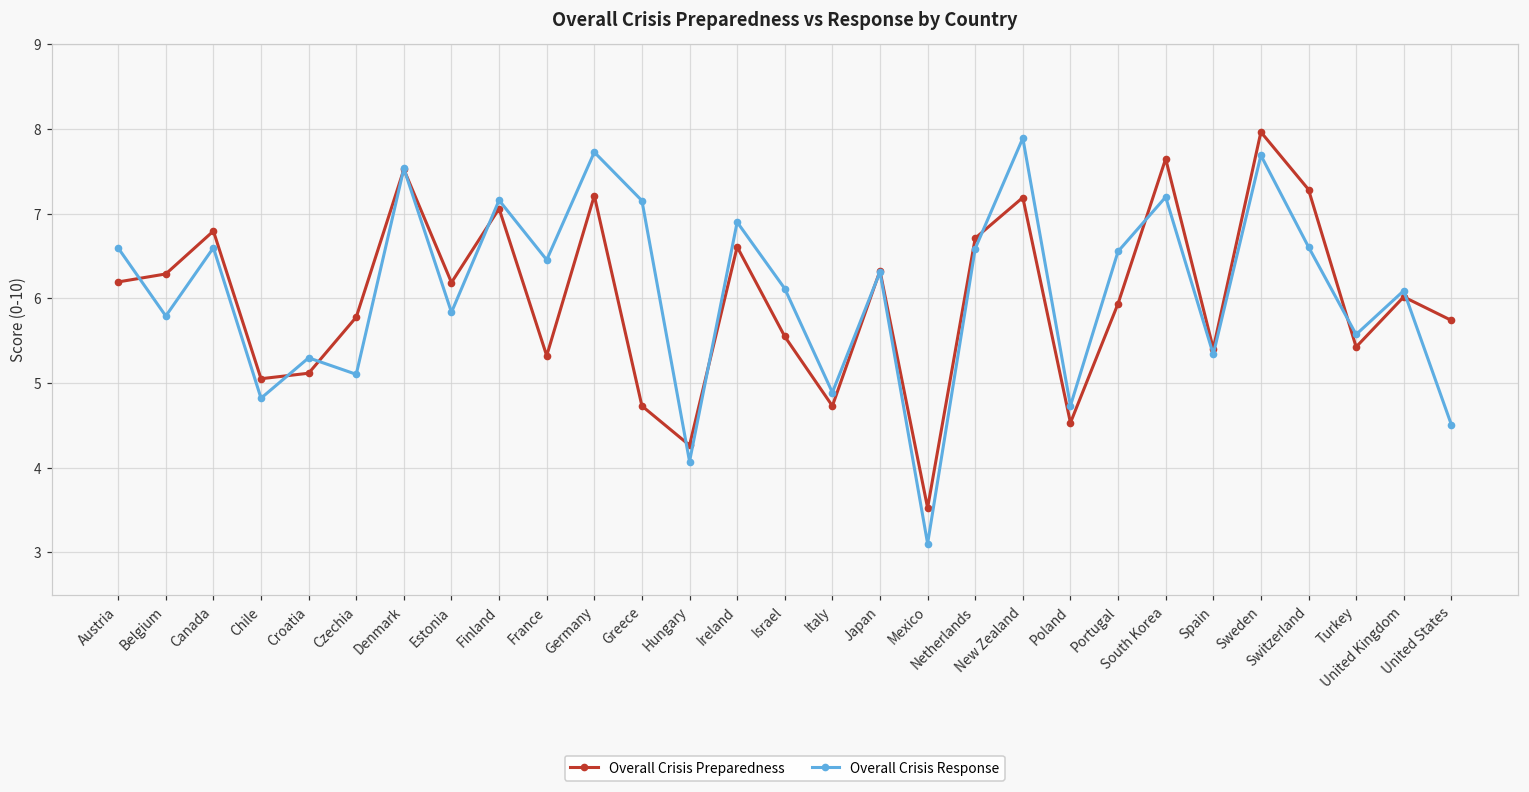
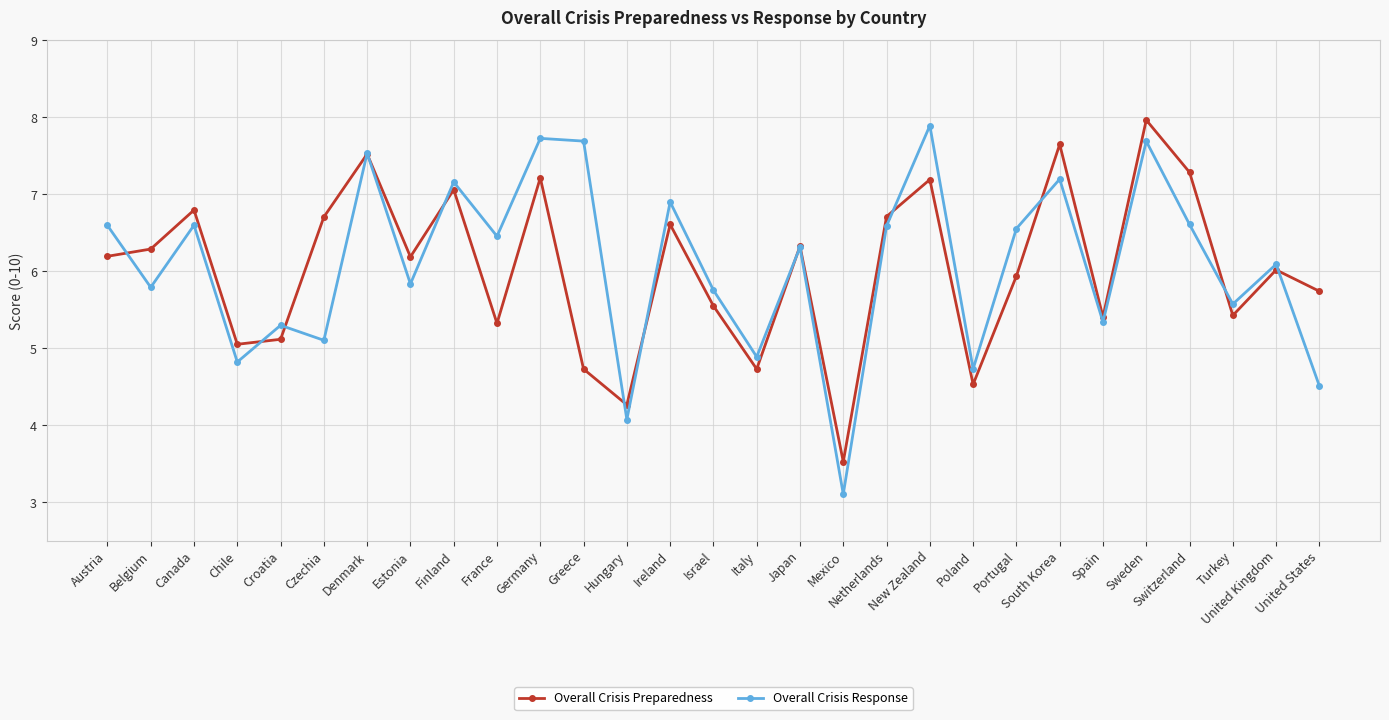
  {
    "Overall Crisis Preparedness": {
      "Austria": 6.2,
      "Belgium": 6.3,
      "Canada": 6.8,
      "Chile": 5.1,
      "Croatia": 5.1,
-     "Czechia": 5.8,
+     "Czechia": 6.7,
      "Estonia": 6.2,
      "Finland": 7.1,
      "France": 5.3,
      "Germany": 7.2,
      "Greece": 4.7,
      "Hungary": 4.3,
      "Ireland": 6.6,
      "Israel": 5.5,
      "Italy": 4.7,
      "Mexico": 3.5,
      "Netherlands": 6.7,
      "New Zealand": 7.2,
      "Poland": 4.5,
      "Portugal": 5.9,
      "South Korea": 7.6,
      "Spain": 5.4,
      "Sweden": 8.0,
      "Switzerland": 7.3,
      "Turkey": 5.4,
      "United Kingdom": 6.0,
      "United States": 5.7
    },
    "Overall Crisis Response": {
      "Austria": 6.6,
      "Belgium": 5.8,
      "Canada": 6.6,
      "Chile": 4.8,
      "Croatia": 5.3,
      "Czechia": 5.1,
      "Estonia": 5.8,
      "Finland": 7.2,
      "France": 6.5,
      "Germany": 7.7,
-     "Greece": 7.2,
+     "Greece": 7.7,
      "Hungary": 4.1,
      "Ireland": 6.9,
-     "Israel": 6.1,
+     "Israel": 5.8,
      "Italy": 4.9,
      "Mexico": 3.1,
      "Netherlands": 6.6,
      "New Zealand": 7.9,
      "Poland": 4.7,
      "Portugal": 6.6,
      "South Korea": 7.2,
      "Spain": 5.3,
      "Sweden": 7.7,
      "Switzerland": 6.6,
      "Turkey": 5.6,
      "United Kingdom": 6.1,
      "United States": 4.5
    }
  }
